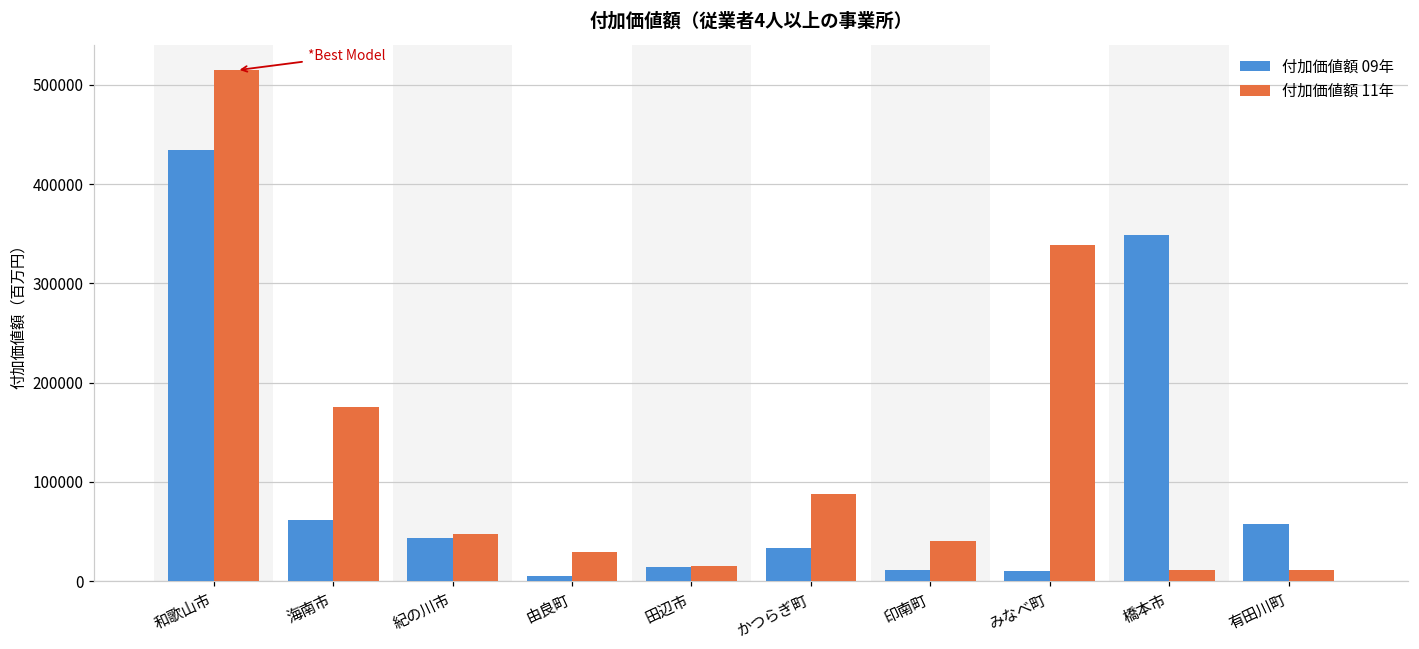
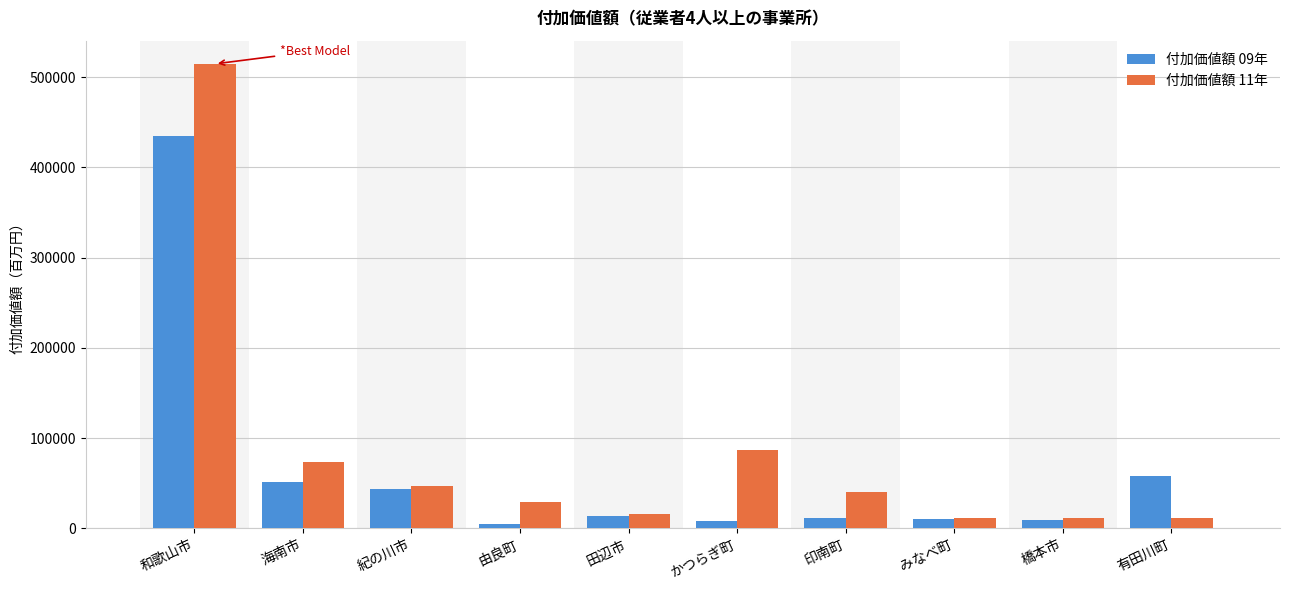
  {
    "付加価値額 09年": {
      "和歌山市": 430000,
-     "海南市": 60000,
+     "海南市": 50000,
      "紀の川市": 40000,
      "由良町": 10000,
      "田辺市": 10000,
-     "かつらぎ町": 30000,
+     "かつらぎ町": 10000,
      "印南町": 10000,
      "みなべ町": 10000,
-     "橋本市": 350000,
+     "橋本市": 10000,
      "有田川町": 60000
    },
    "付加価値額 11年": {
      "和歌山市": 510000,
-     "海南市": 180000,
+     "海南市": 70000,
      "紀の川市": 50000,
      "由良町": 30000,
      "田辺市": 20000,
      "かつらぎ町": 90000,
      "印南町": 40000,
-     "みなべ町": 340000,
+     "みなべ町": 10000,
      "橋本市": 10000,
      "有田川町": 10000
    }
  }
